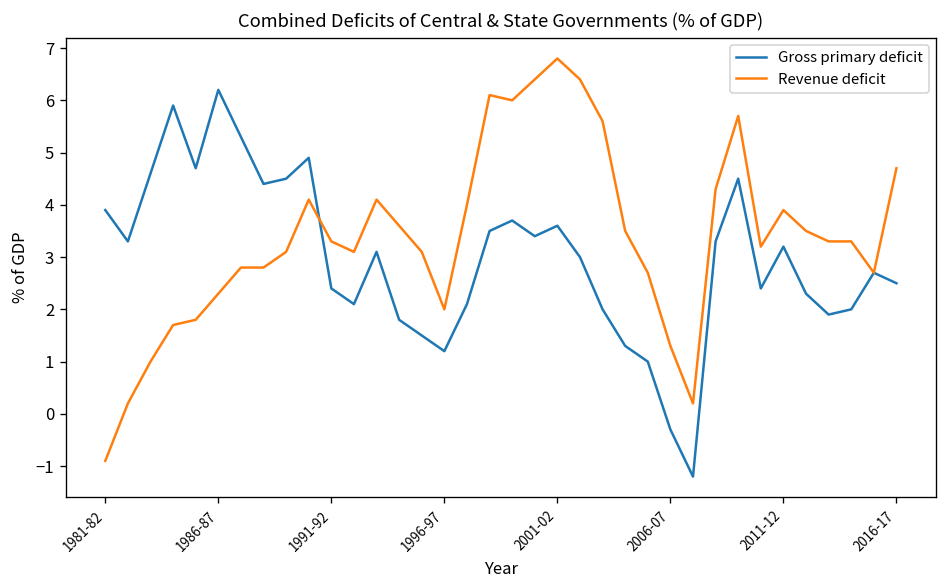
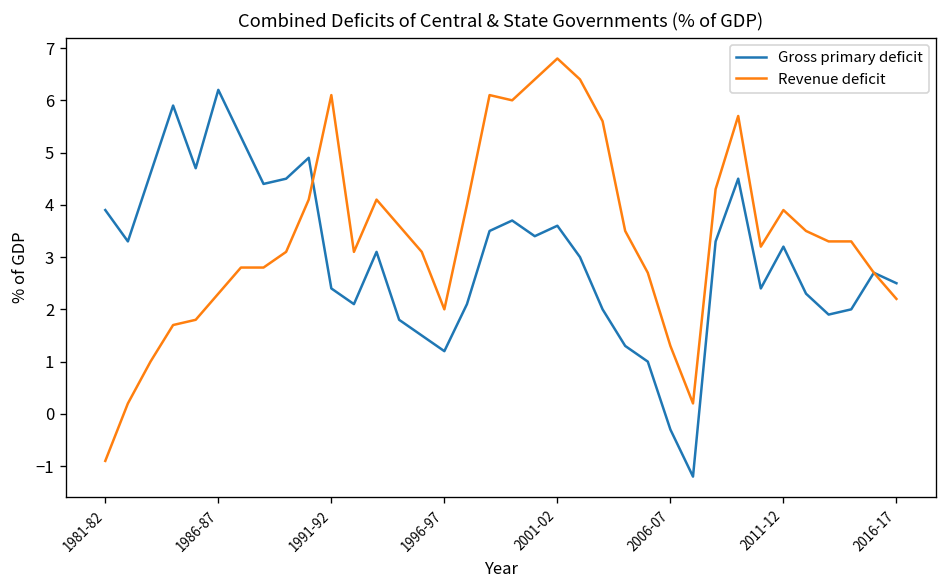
  {
    "Gross primary deficit": {
      "1981-82": 3.9,
      "1986-87": 6.2,
      "1991-92": 2.4,
      "1996-97": 1.2,
      "2001-02": 3.6,
      "2006-07": -0.3,
      "2011-12": 3.2,
      "2016-17": 2.5
    },
    "Revenue deficit": {
      "1981-82": -0.9,
      "1986-87": 2.3,
-     "1991-92": 3.3,
+     "1991-92": 6.1,
      "1996-97": 2.0,
      "2001-02": 6.8,
      "2006-07": 1.3,
      "2011-12": 3.9,
-     "2016-17": 4.7
+     "2016-17": 2.2
    }
  }
